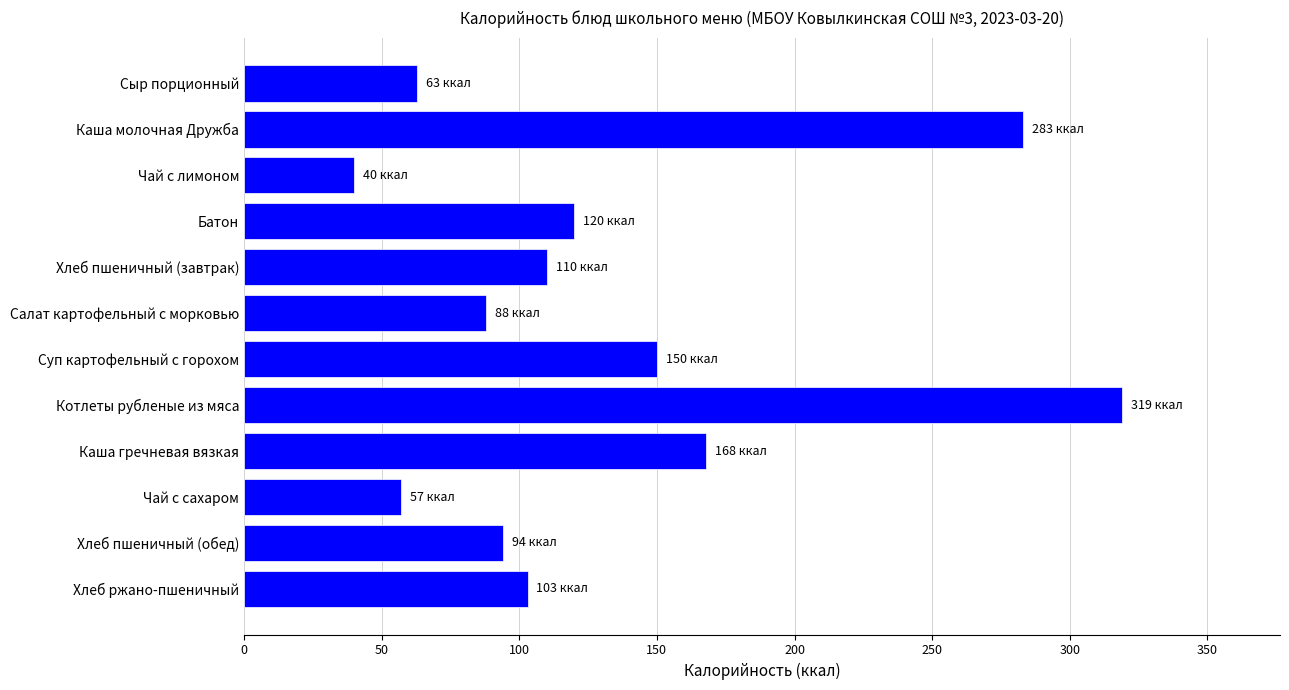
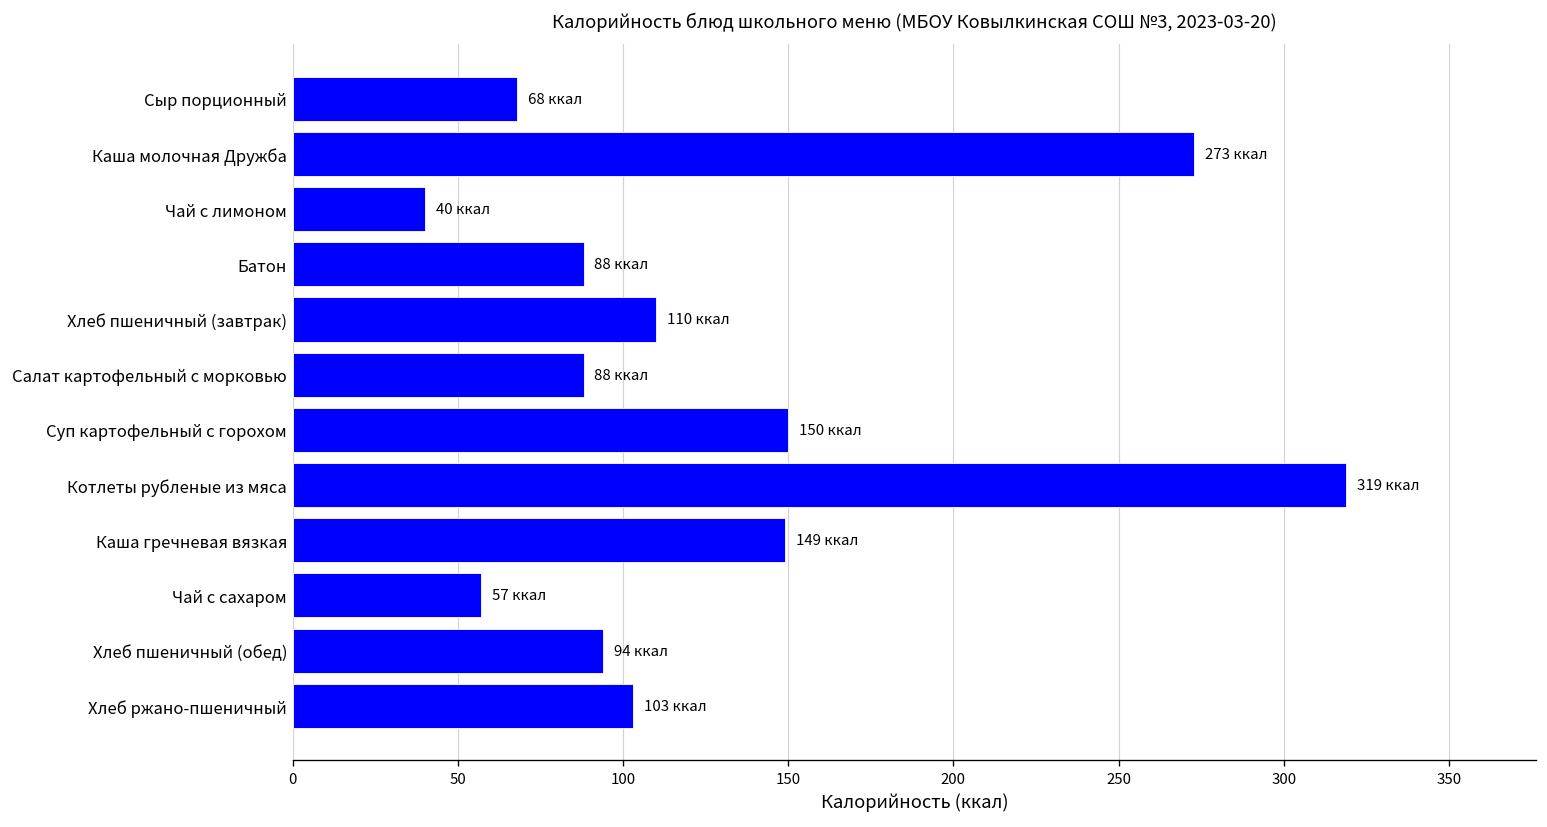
  {
-   "Сыр порционный": 63,
-   "Каша молочная Дружба": 283,
+   "Сыр порционный": 68,
+   "Каша молочная Дружба": 273,
    "Чай с лимоном": 40,
-   "Батон": 120,
+   "Батон": 88,
    "Хлеб пшеничный (завтрак)": 110,
    "Салат картофельный с морковью": 88,
    "Суп картофельный с горохом": 150,
    "Котлеты рубленые из мяса": 319,
-   "Каша гречневая вязкая": 168,
+   "Каша гречневая вязкая": 149,
    "Чай с сахаром": 57,
    "Хлеб пшеничный (обед)": 94,
    "Хлеб ржано-пшеничный": 103
  }
